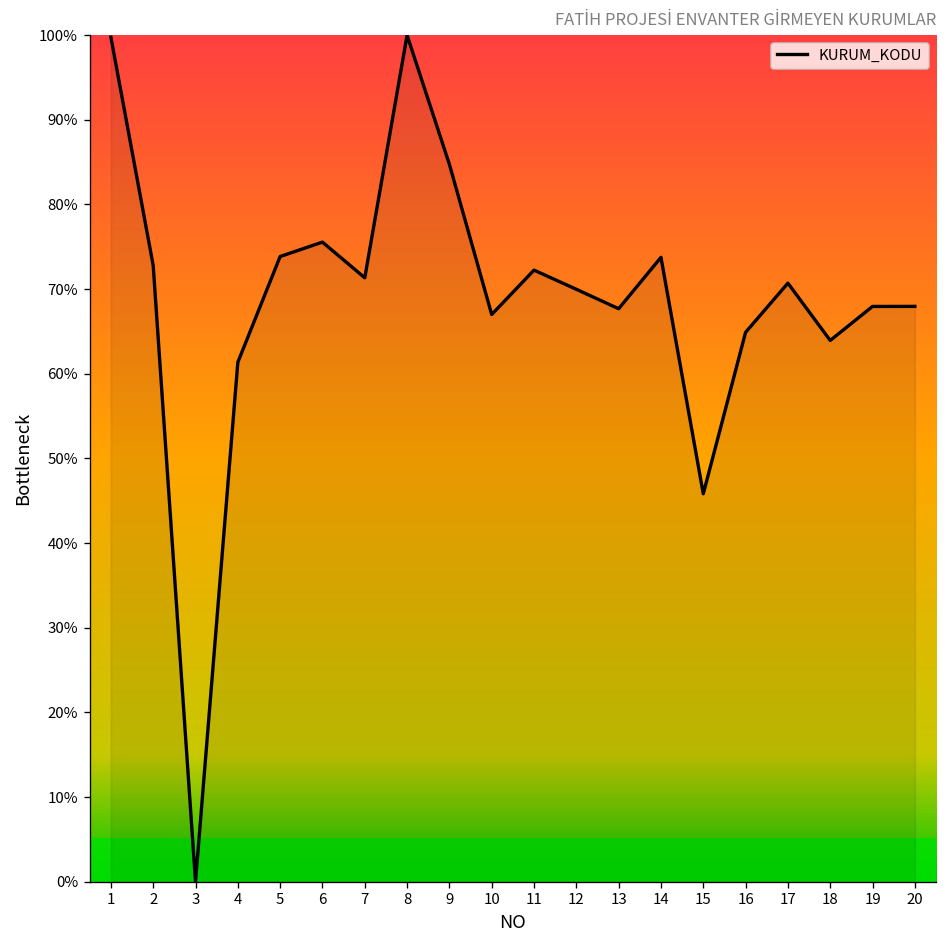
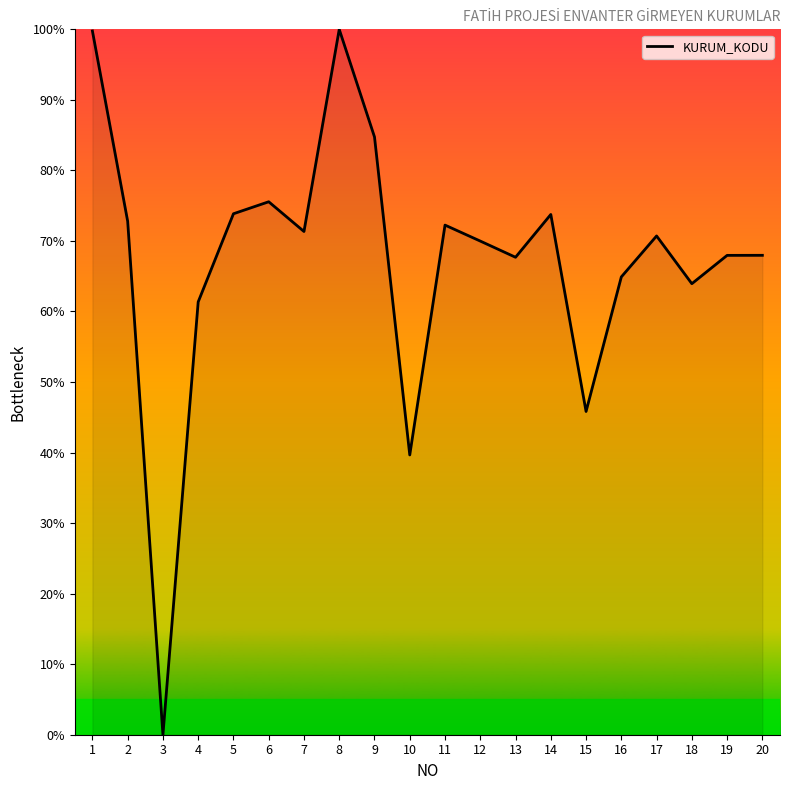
  {
    "1": "100%",
    "2": "73%",
    "4": "61%",
    "5": "74%",
    "6": "76%",
    "7": "71%",
    "8": "100%",
    "9": "85%",
-   "10": "67%",
+   "10": "40%",
    "11": "72%",
    "12": "70%",
    "13": "68%",
    "14": "74%",
    "15": "46%",
    "16": "65%",
    "17": "71%",
    "18": "64%",
    "19": "68%",
    "20": "68%"
  }
